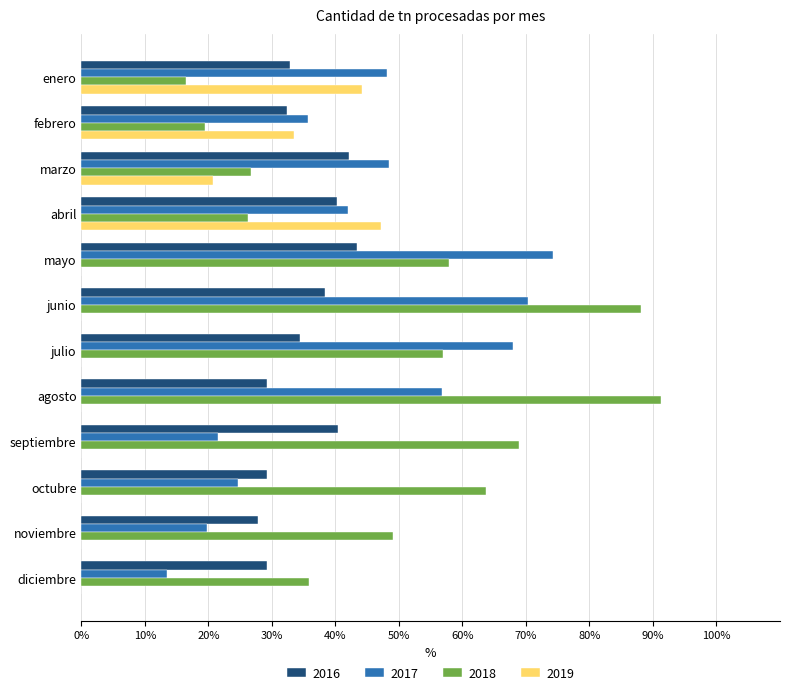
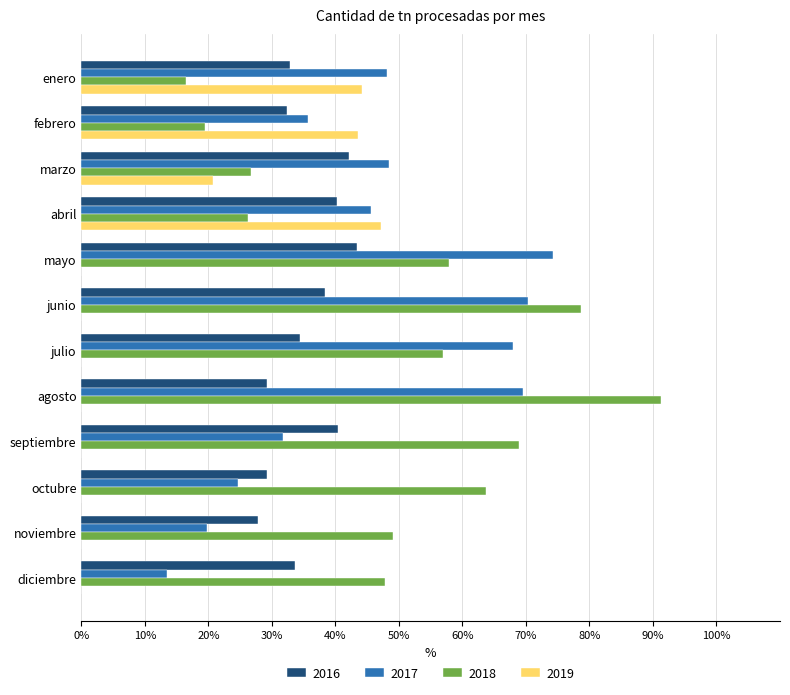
  {
    "2016": {
      "enero": "33%",
      "febrero": "32%",
      "marzo": "42%",
      "abril": "40%",
      "mayo": "43%",
      "junio": "38%",
      "julio": "34%",
      "agosto": "29%",
      "septiembre": "40%",
      "octubre": "29%",
      "noviembre": "28%",
-     "diciembre": "29%"
+     "diciembre": "34%"
    },
    "2017": {
      "enero": "48%",
      "febrero": "36%",
      "marzo": "48%",
-     "abril": "42%",
+     "abril": "46%",
      "mayo": "74%",
      "junio": "70%",
      "julio": "68%",
-     "agosto": "57%",
-     "septiembre": "21%",
+     "agosto": "70%",
+     "septiembre": "32%",
      "octubre": "25%",
      "noviembre": "20%",
      "diciembre": "14%"
    },
    "2018": {
      "enero": "17%",
      "febrero": "19%",
      "marzo": "27%",
      "abril": "26%",
      "mayo": "58%",
-     "junio": "88%",
+     "junio": "79%",
      "julio": "57%",
      "agosto": "91%",
      "septiembre": "69%",
      "octubre": "64%",
      "noviembre": "49%",
-     "diciembre": "36%"
+     "diciembre": "48%"
    },
    "2019": {
      "enero": "44%",
-     "febrero": "34%",
+     "febrero": "44%",
      "marzo": "21%",
      "abril": "47%",
      "mayo": "0%",
      "junio": "0%",
      "julio": "0%",
      "agosto": "0%",
      "septiembre": "0%",
      "octubre": "0%",
      "noviembre": "0%",
      "diciembre": "0%"
    }
  }
